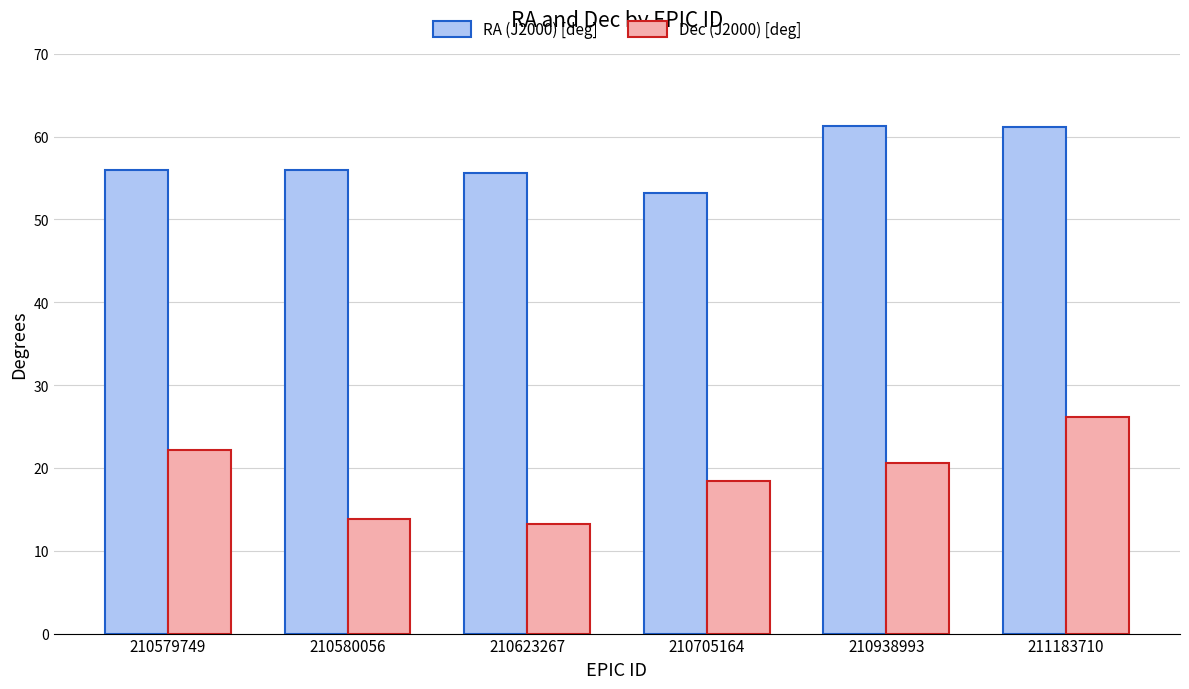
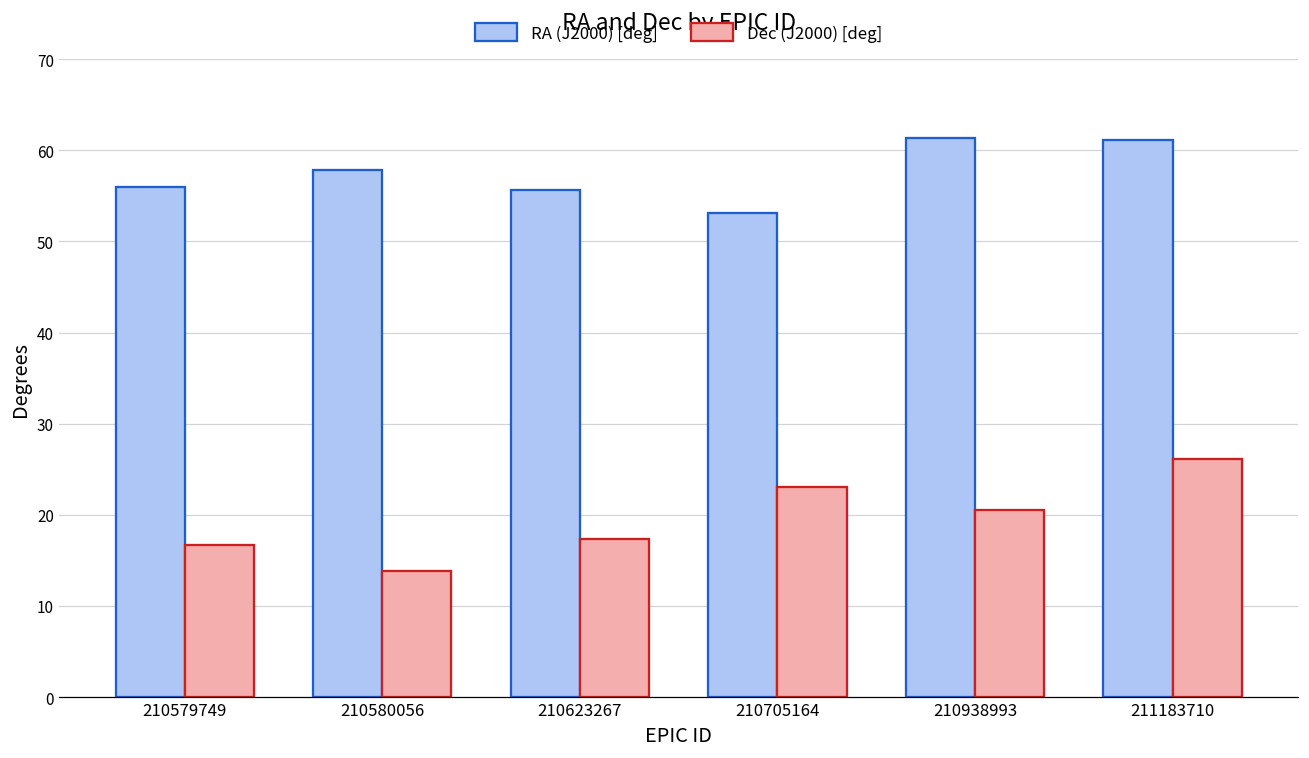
  {
    "RA (J2000) [deg]": {
      "210579749": 56,
-     "210580056": 56,
+     "210580056": 58,
      "210623267": 56,
      "210705164": 53,
      "210938993": 61,
      "211183710": 61
    },
    "Dec (J2000) [deg]": {
-     "210579749": 22,
+     "210579749": 17,
      "210580056": 14,
-     "210623267": 13,
-     "210705164": 18,
+     "210623267": 17,
+     "210705164": 23,
      "210938993": 21,
      "211183710": 26
    }
  }
